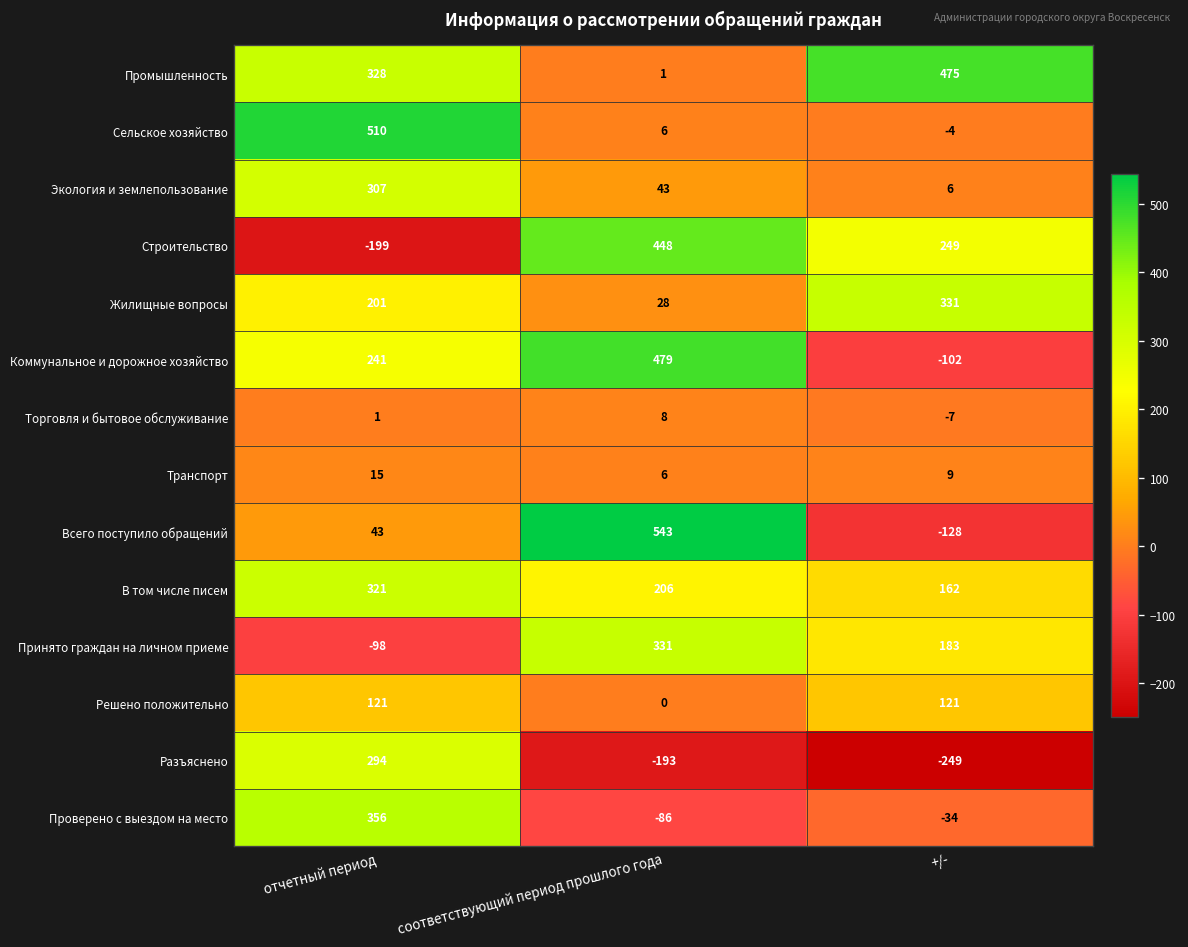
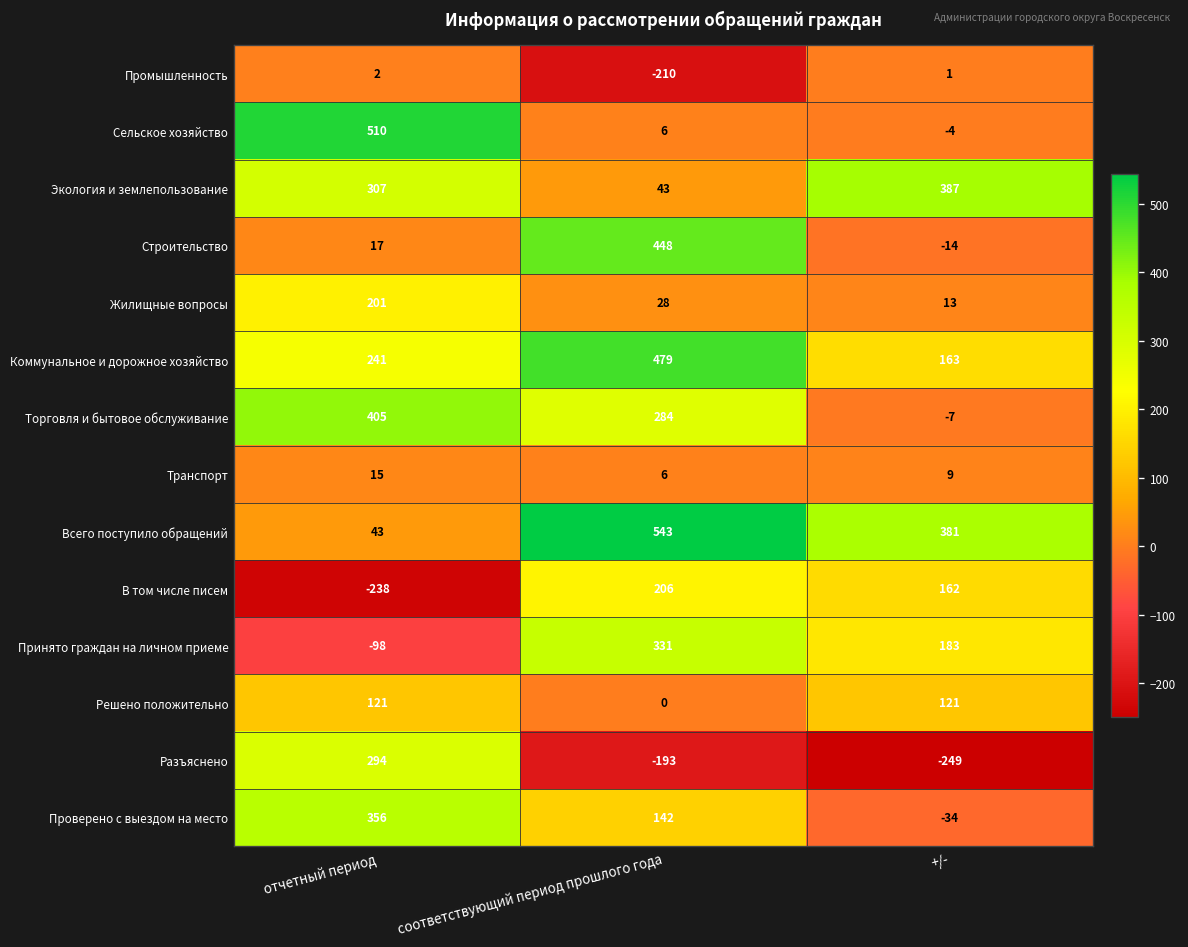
  {
    "Промышленность": {
-     "отчетный период": 328,
-     "соответствующий период прошлого года": 1,
-     "+/-": 475
+     "отчетный период": 2,
+     "соответствующий период прошлого года": -210,
+     "+/-": 1
    },
    "Сельское хозяйство": {
      "отчетный период": 510,
      "соответствующий период прошлого года": 6,
      "+/-": -4
    },
    "Экология и землепользование": {
      "отчетный период": 307,
      "соответствующий период прошлого года": 43,
-     "+/-": 6
+     "+/-": 387
    },
    "Строительство": {
-     "отчетный период": -199,
+     "отчетный период": 17,
      "соответствующий период прошлого года": 448,
-     "+/-": 249
+     "+/-": -14
    },
    "Жилищные вопросы": {
      "отчетный период": 201,
      "соответствующий период прошлого года": 28,
-     "+/-": 331
+     "+/-": 13
    },
    "Коммунальное и дорожное хозяйство": {
      "отчетный период": 241,
      "соответствующий период прошлого года": 479,
-     "+/-": -102
+     "+/-": 163
    },
    "Торговля и бытовое обслуживание": {
-     "отчетный период": 1,
-     "соответствующий период прошлого года": 8,
+     "отчетный период": 405,
+     "соответствующий период прошлого года": 284,
      "+/-": -7
    },
    "Транспорт": {
      "отчетный период": 15,
      "соответствующий период прошлого года": 6,
      "+/-": 9
    },
    "Всего поступило обращений": {
      "отчетный период": 43,
      "соответствующий период прошлого года": 543,
-     "+/-": -128
+     "+/-": 381
    },
    "В том числе писем": {
-     "отчетный период": 321,
+     "отчетный период": -238,
      "соответствующий период прошлого года": 206,
      "+/-": 162
    },
    "Принято граждан на личном приеме": {
      "отчетный период": -98,
      "соответствующий период прошлого года": 331,
      "+/-": 183
    },
    "Решено положительно": {
      "отчетный период": 121,
      "соответствующий период прошлого года": 0,
      "+/-": 121
    },
    "Разъяснено": {
      "отчетный период": 294,
      "соответствующий период прошлого года": -193,
      "+/-": -249
    },
    "Проверено с выездом на место": {
      "отчетный период": 356,
-     "соответствующий период прошлого года": -86,
+     "соответствующий период прошлого года": 142,
      "+/-": -34
    }
  }
